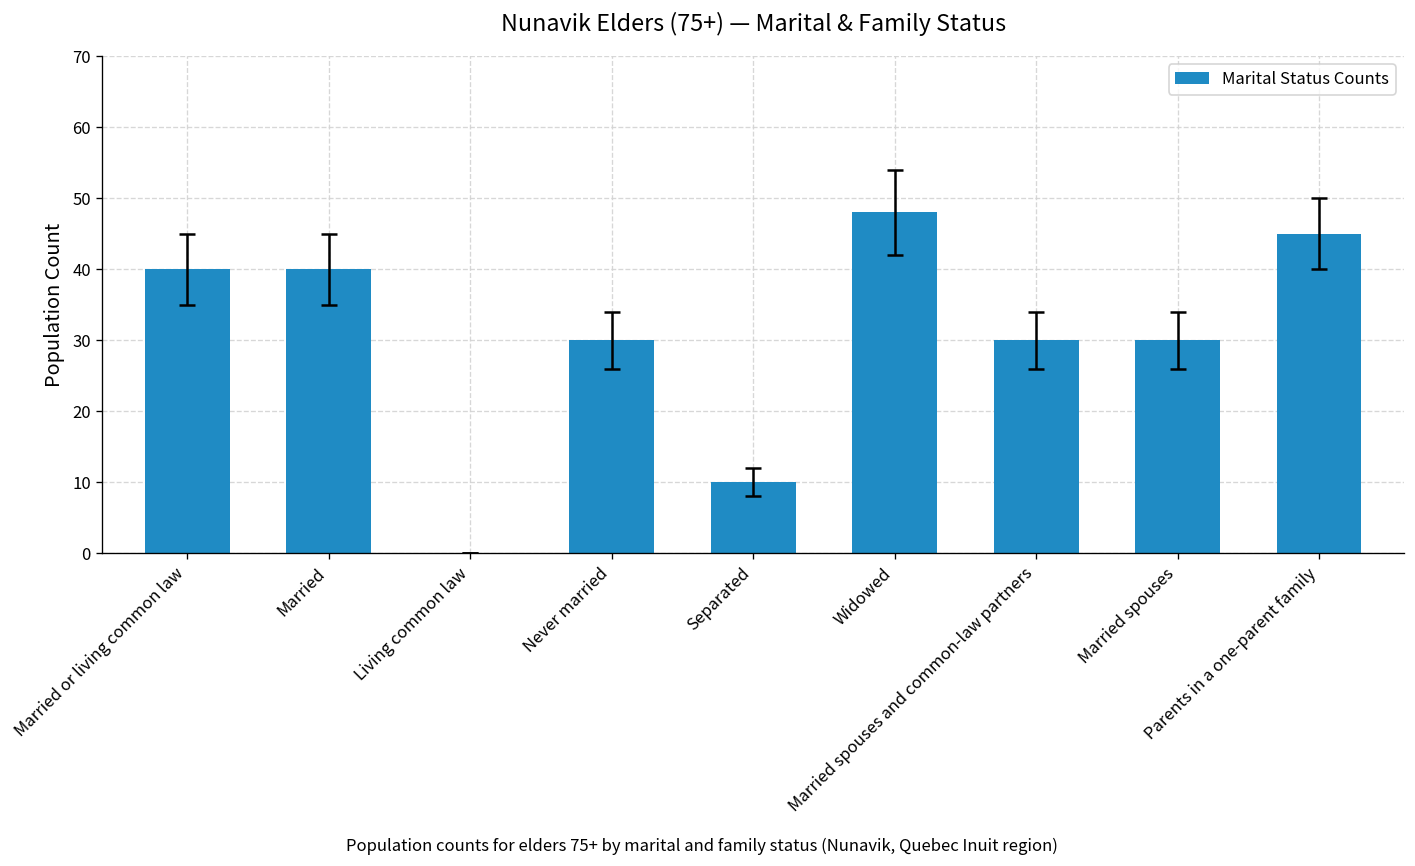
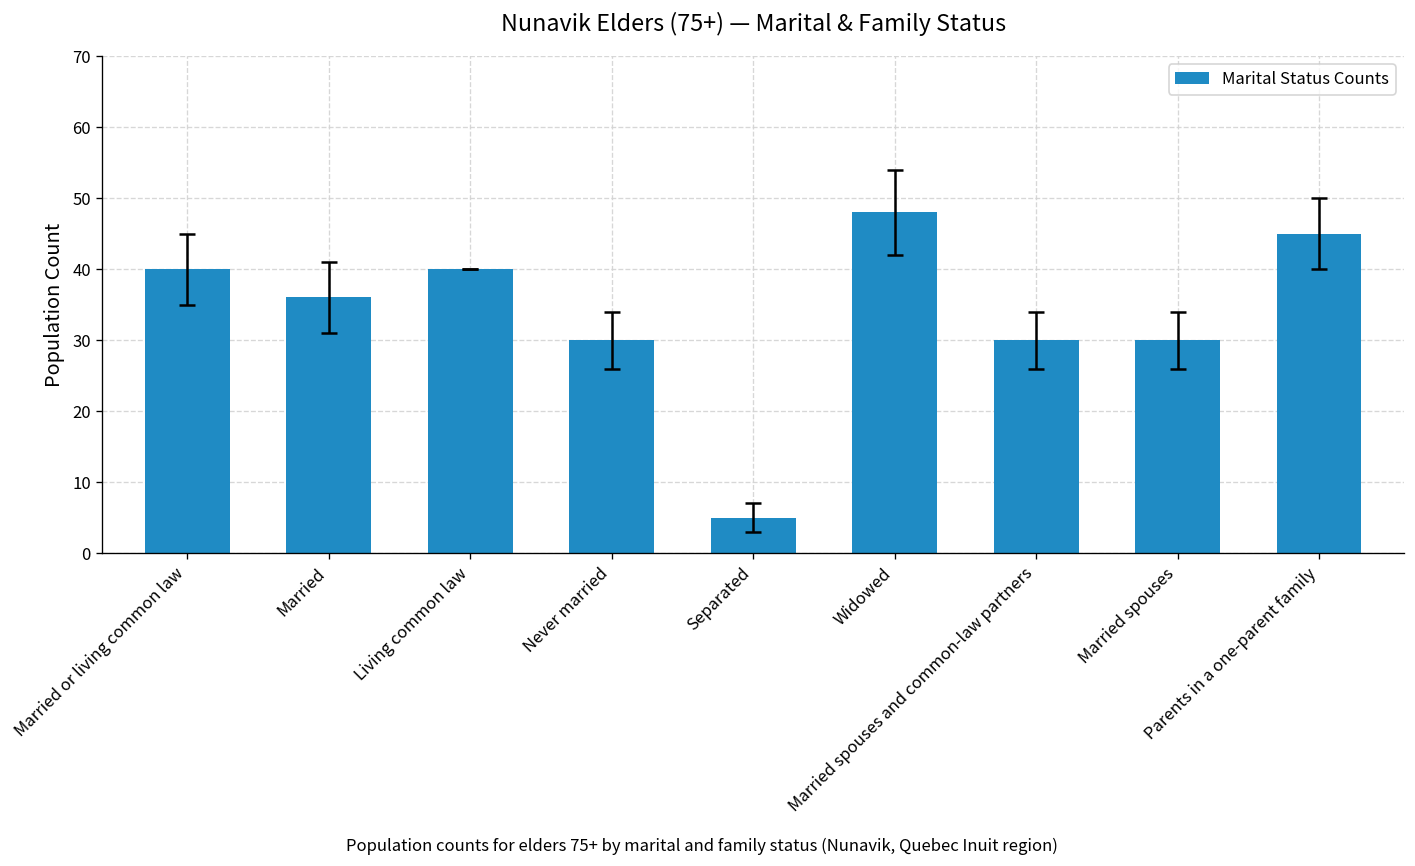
  {
    "Marital Status Counts": {
      "Married or living common law": 40,
-     "Married": 40,
-     "Living common law": 0,
+     "Married": 36,
+     "Living common law": 40,
      "Never married": 30,
-     "Separated": 10,
+     "Separated": 5,
      "Widowed": 48,
      "Married spouses and common-law partners": 30,
      "Married spouses": 30,
      "Parents in a one-parent family": 45
    }
  }
